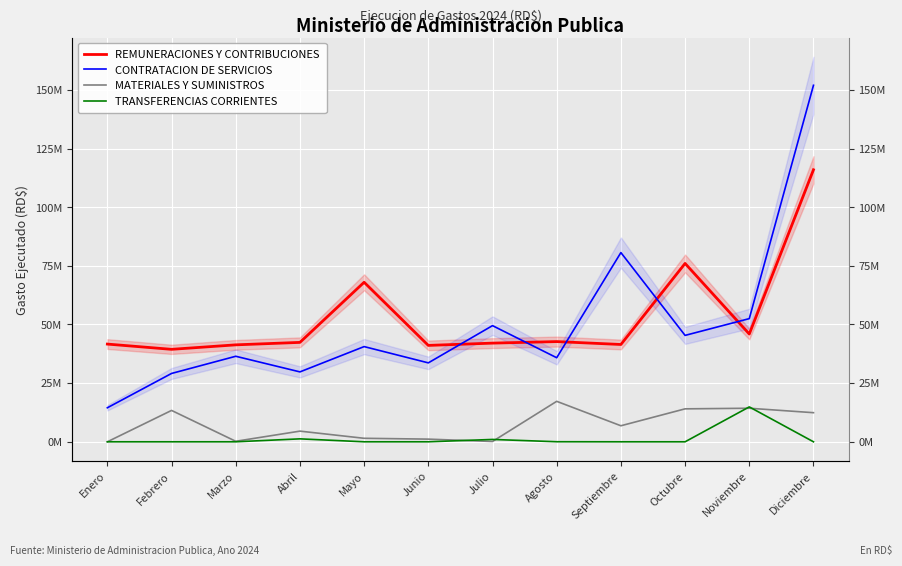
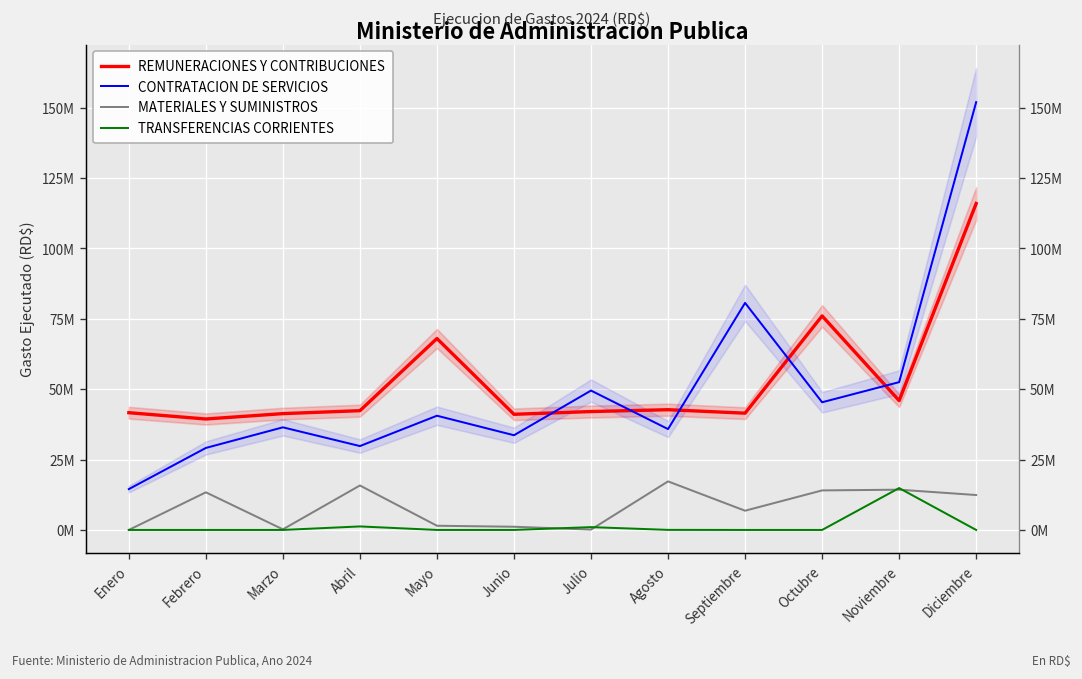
  {
    "MATERIALES Y SUMINISTROS": {
      "Febrero": 13000000,
-     "Abril": 5000000,
+     "Abril": 16000000,
      "Mayo": 1000000,
      "Junio": 1000000,
      "Agosto": 17000000,
      "Septiembre": 7000000,
      "Octubre": 14000000,
      "Diciembre": 12000000
    },
    "TRANSFERENCIAS CORRIENTES": {
      "Febrero": 0,
      "Abril": 1000000,
      "Mayo": 0,
      "Junio": 0,
      "Agosto": 0,
      "Septiembre": 0,
      "Octubre": 0,
      "Diciembre": 0
    }
  }
